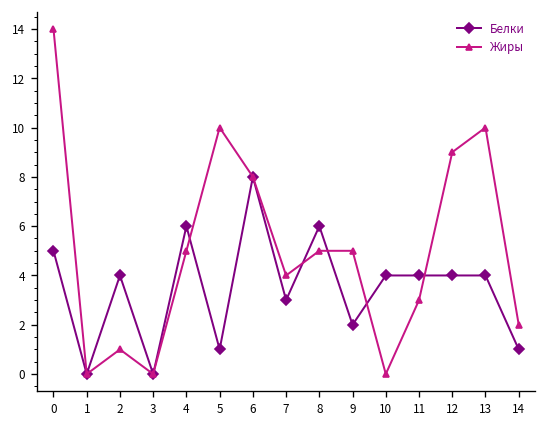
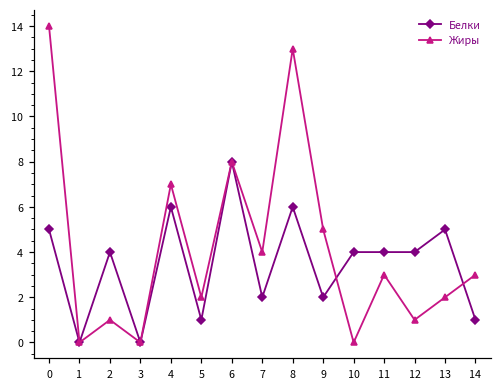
  {
    "Белки": {
      "0": 5,
      "2": 4,
      "4": 6,
      "5": 1,
-     "7": 3,
+     "7": 2,
      "8": 6,
      "9": 2,
      "10": 4,
      "11": 4,
      "12": 4,
-     "13": 4,
+     "13": 5,
      "14": 1
    },
    "Жиры": {
      "0": 14,
      "2": 1,
-     "4": 5,
-     "5": 10,
+     "4": 7,
+     "5": 2,
      "7": 4,
-     "8": 5,
+     "8": 13,
      "9": 5,
      "10": 0,
      "11": 3,
-     "12": 9,
-     "13": 10,
-     "14": 2
+     "12": 1,
+     "13": 2,
+     "14": 3
    }
  }
